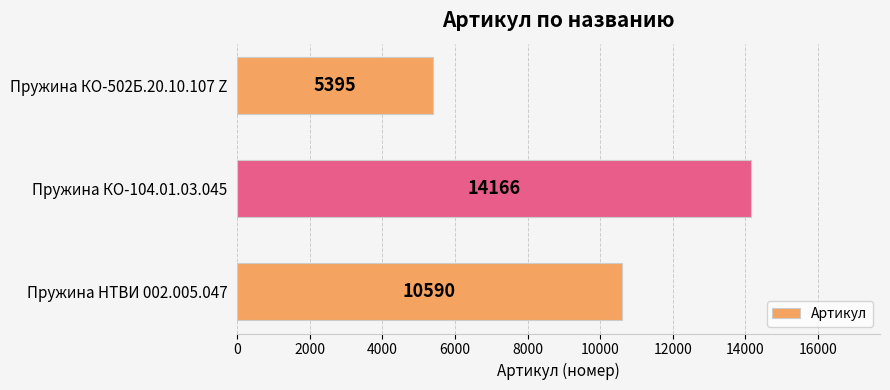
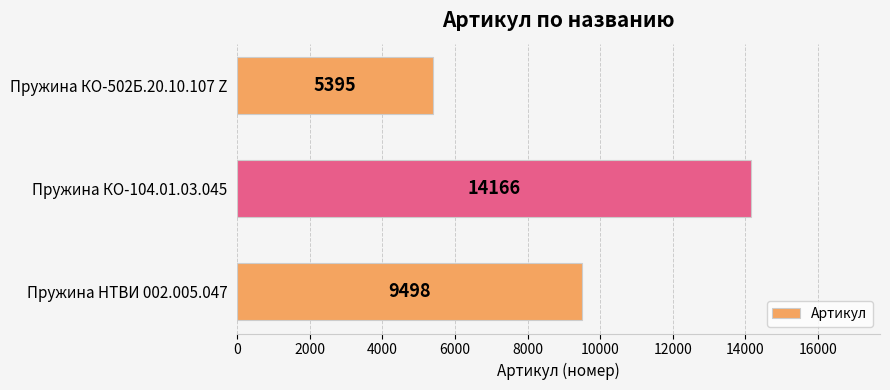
  {
    "Пружина КО-502Б.20.10.107 Z": 5395,
    "Пружина КО-104.01.03.045": 14166,
-   "Пружина НТВИ 002.005.047": 10590
+   "Пружина НТВИ 002.005.047": 9498
  }
